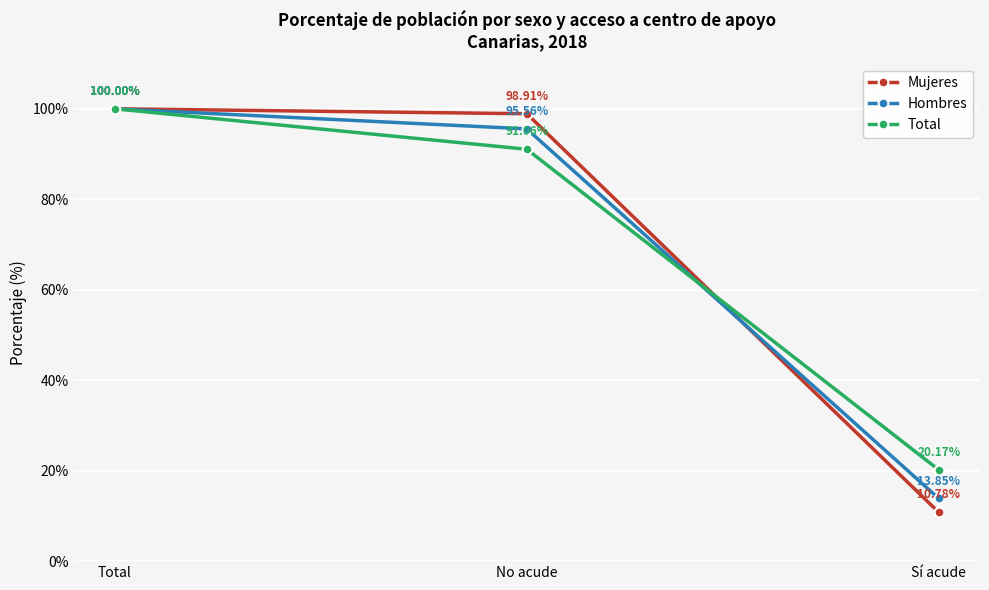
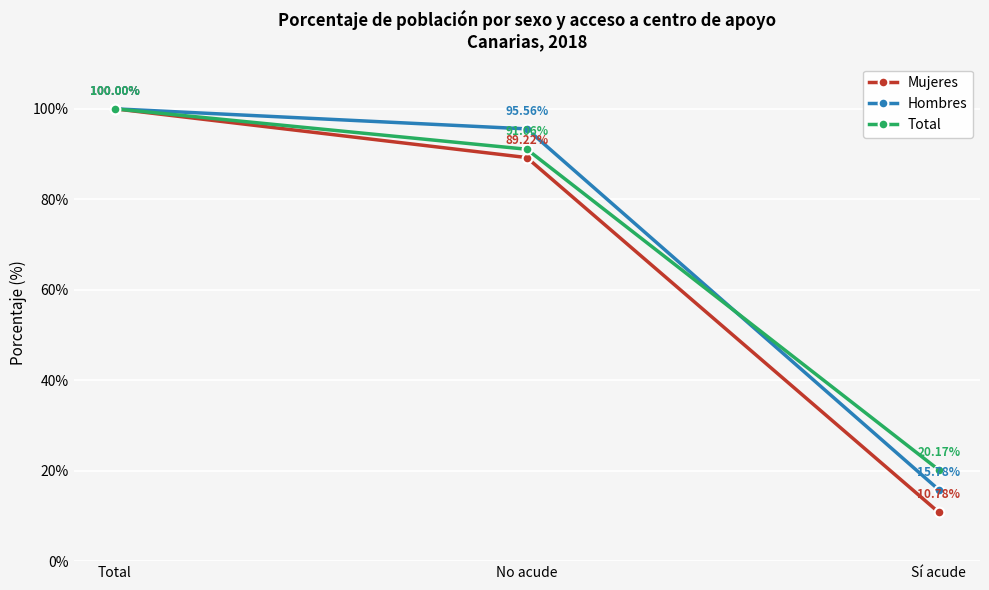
  {
    "Mujeres": {
-     "No acude": "98.91%"
+     "No acude": "89.22%"
    },
    "Hombres": {
      "No acude": "95.56%",
-     "Sí acude": "13.85%"
+     "Sí acude": "15.78%"
    },
    "Total": {
      "Sí acude": "20.17%"
    }
  }
